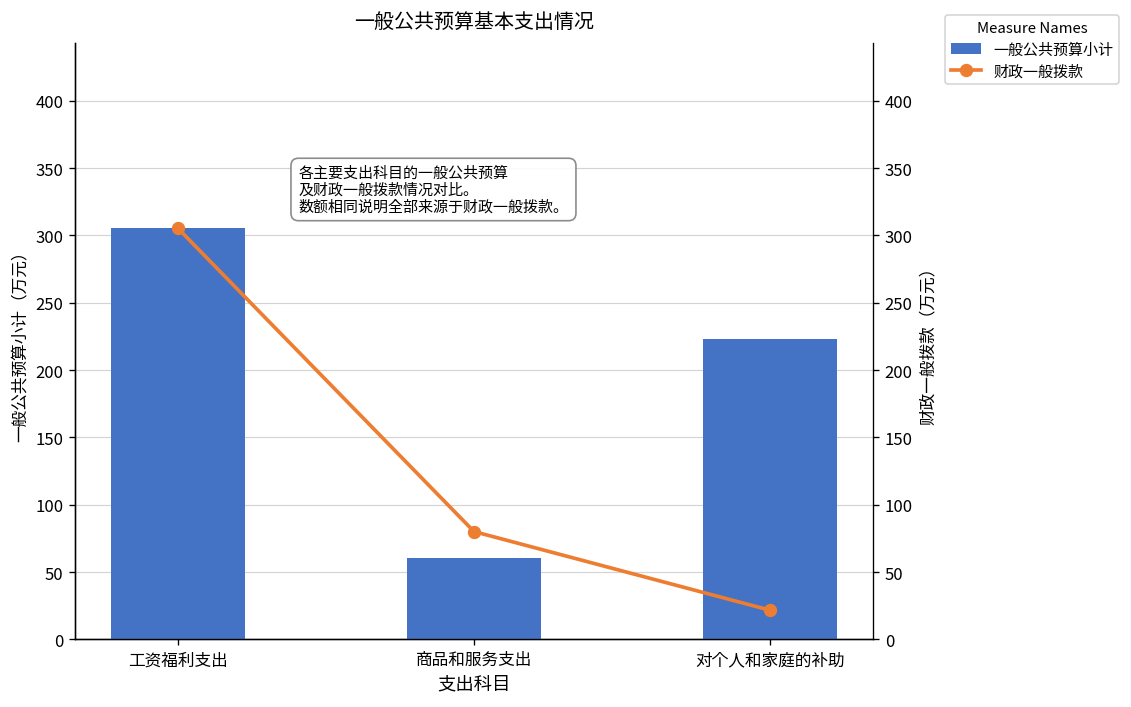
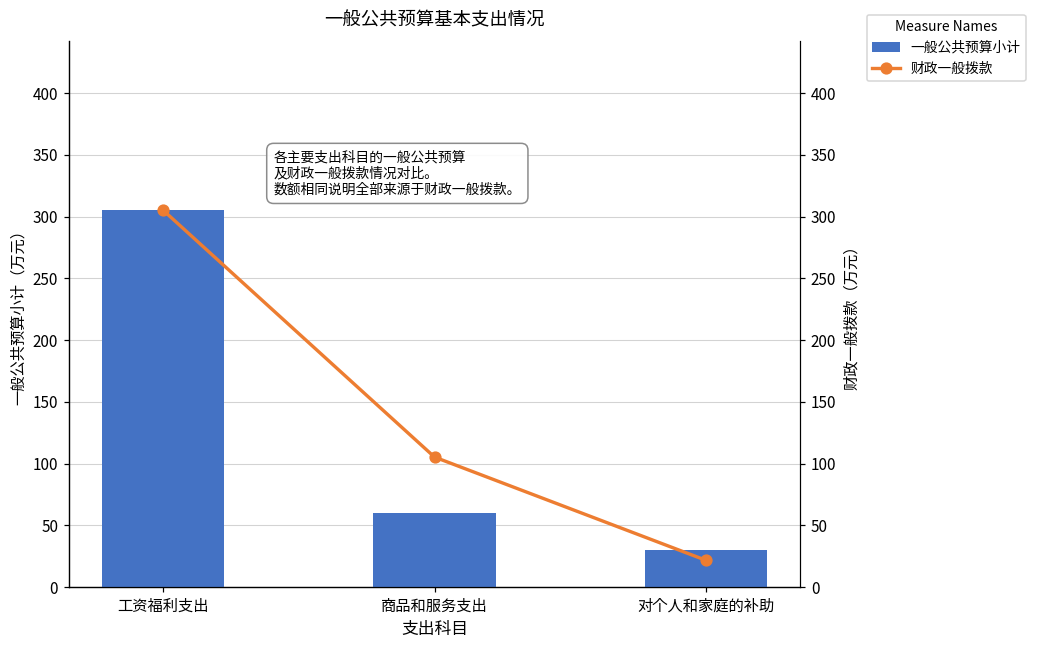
  {
    "一般公共预算小计": {
      "工资福利支出": 305,
      "商品和服务支出": 60,
-     "对个人和家庭的补助": 223
+     "对个人和家庭的补助": 30
    },
    "财政一般拨款": {
      "工资福利支出": 305,
-     "商品和服务支出": 80,
+     "商品和服务支出": 105,
      "对个人和家庭的补助": 22
    }
  }
